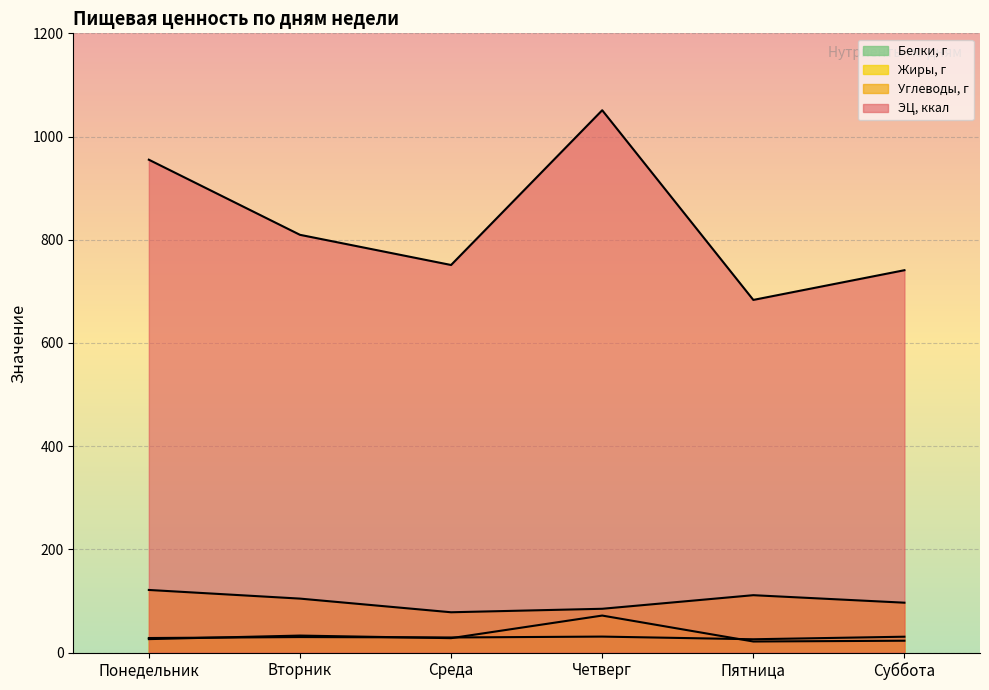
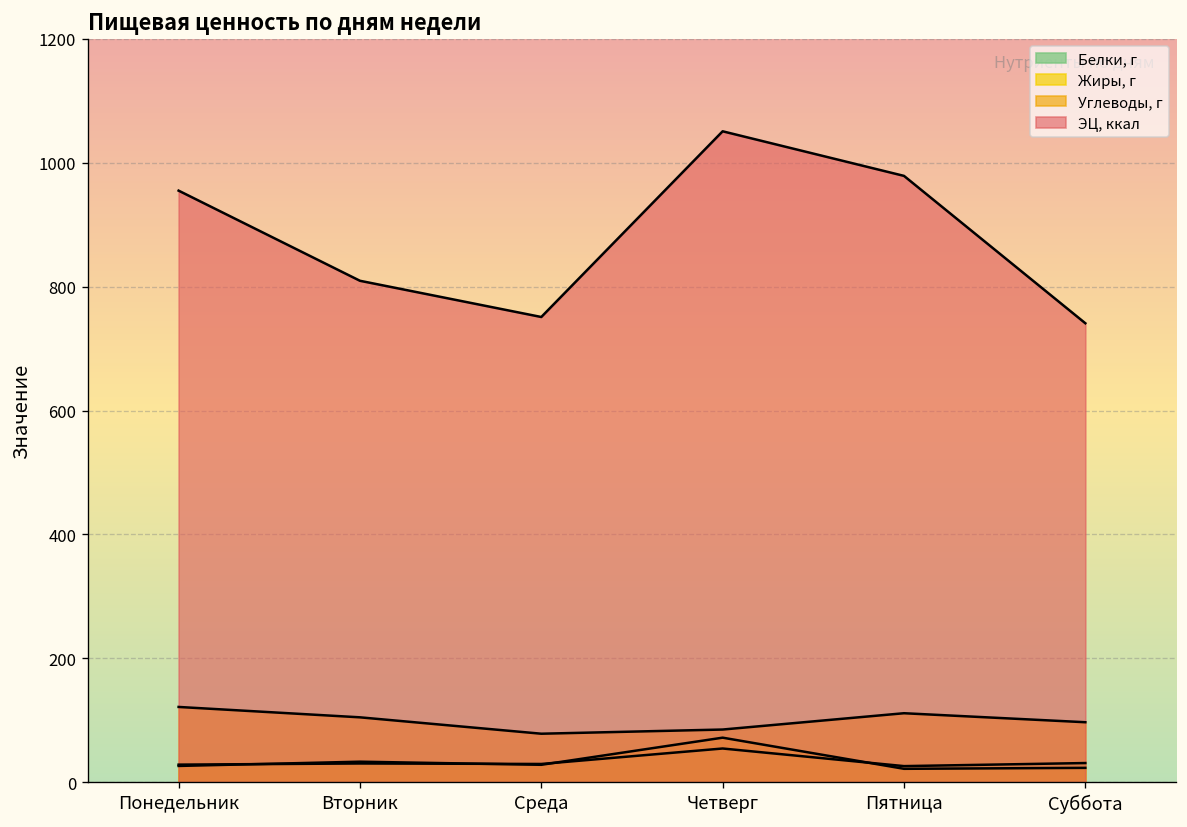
  {
    "Белки, г": {
-     "Четверг": 30,
+     "Четверг": 50,
      "Суббота": 30
    },
    "ЭЦ, ккал": {
      "Понедельник": 960,
      "Вторник": 810,
      "Среда": 750,
      "Четверг": 1050,
-     "Пятница": 680,
+     "Пятница": 980,
      "Суббота": 740
    }
  }
